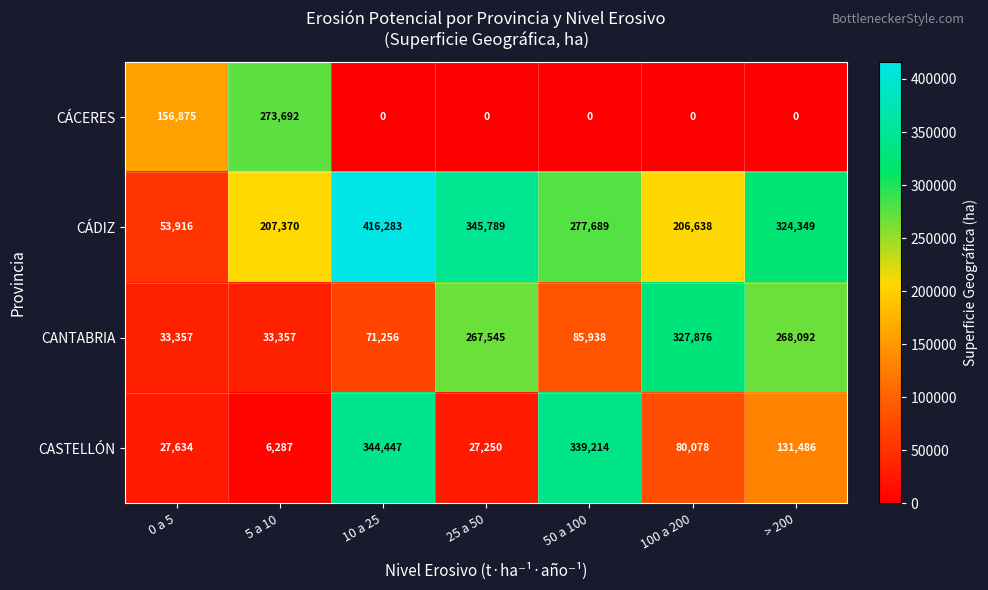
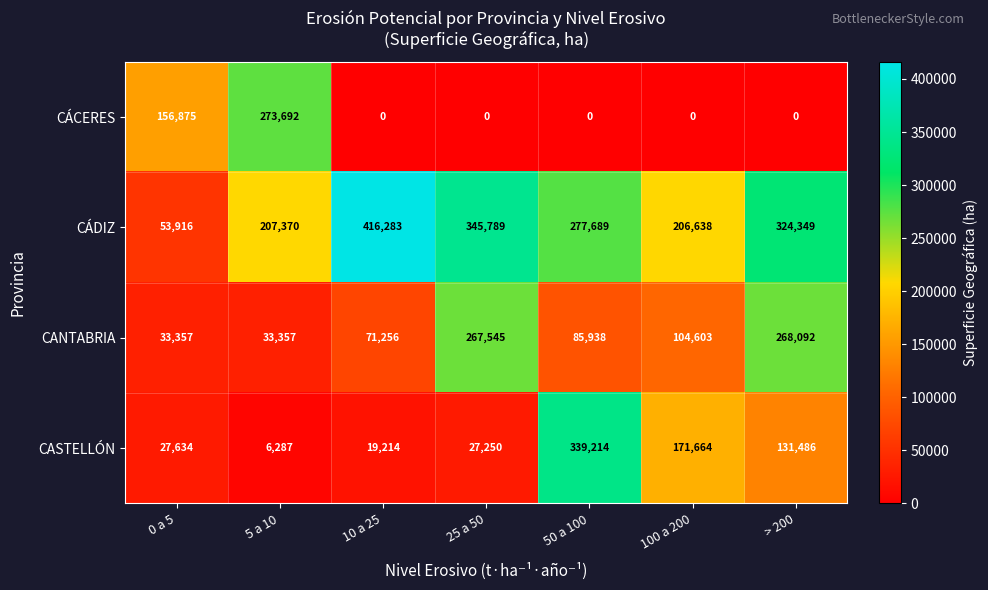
  {
    "CÁCERES": {
      "0 a 5": "156,875",
      "5 a 10": "273,692",
      "10 a 25": "0",
      "25 a 50": "0",
      "50 a 100": "0",
      "100 a 200": "0",
      "> 200": "0"
    },
    "CÁDIZ": {
      "0 a 5": "53,916",
      "5 a 10": "207,370",
      "10 a 25": "416,283",
      "25 a 50": "345,789",
      "50 a 100": "277,689",
      "100 a 200": "206,638",
      "> 200": "324,349"
    },
    "CANTABRIA": {
      "0 a 5": "33,357",
      "5 a 10": "33,357",
      "10 a 25": "71,256",
      "25 a 50": "267,545",
      "50 a 100": "85,938",
-     "100 a 200": "327,876",
+     "100 a 200": "104,603",
      "> 200": "268,092"
    },
    "CASTELLÓN": {
      "0 a 5": "27,634",
      "5 a 10": "6,287",
-     "10 a 25": "344,447",
+     "10 a 25": "19,214",
      "25 a 50": "27,250",
      "50 a 100": "339,214",
-     "100 a 200": "80,078",
+     "100 a 200": "171,664",
      "> 200": "131,486"
    }
  }
